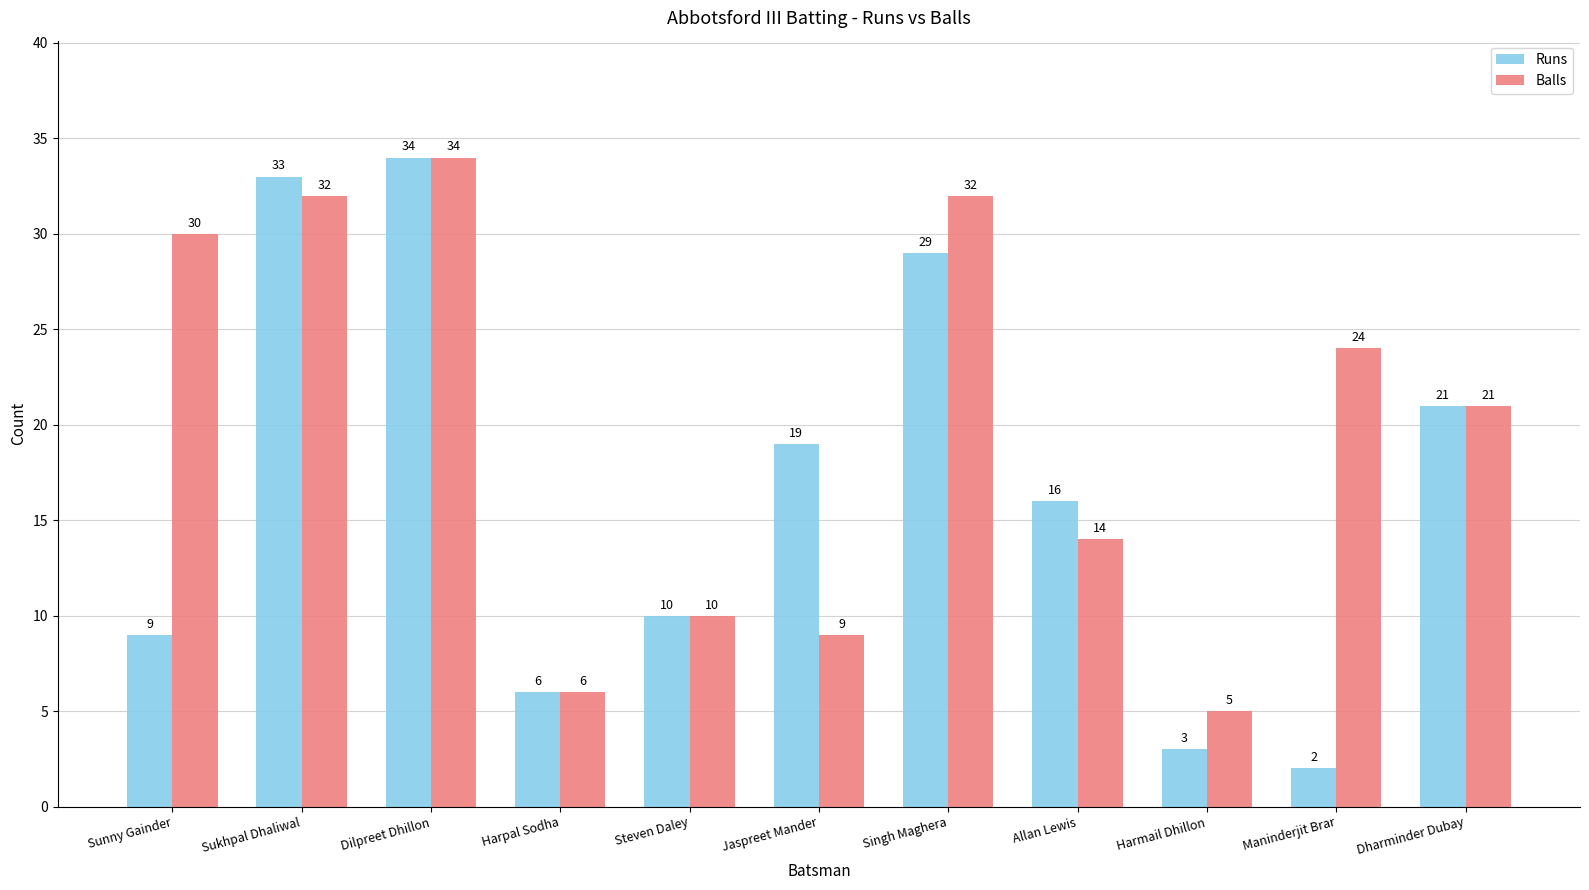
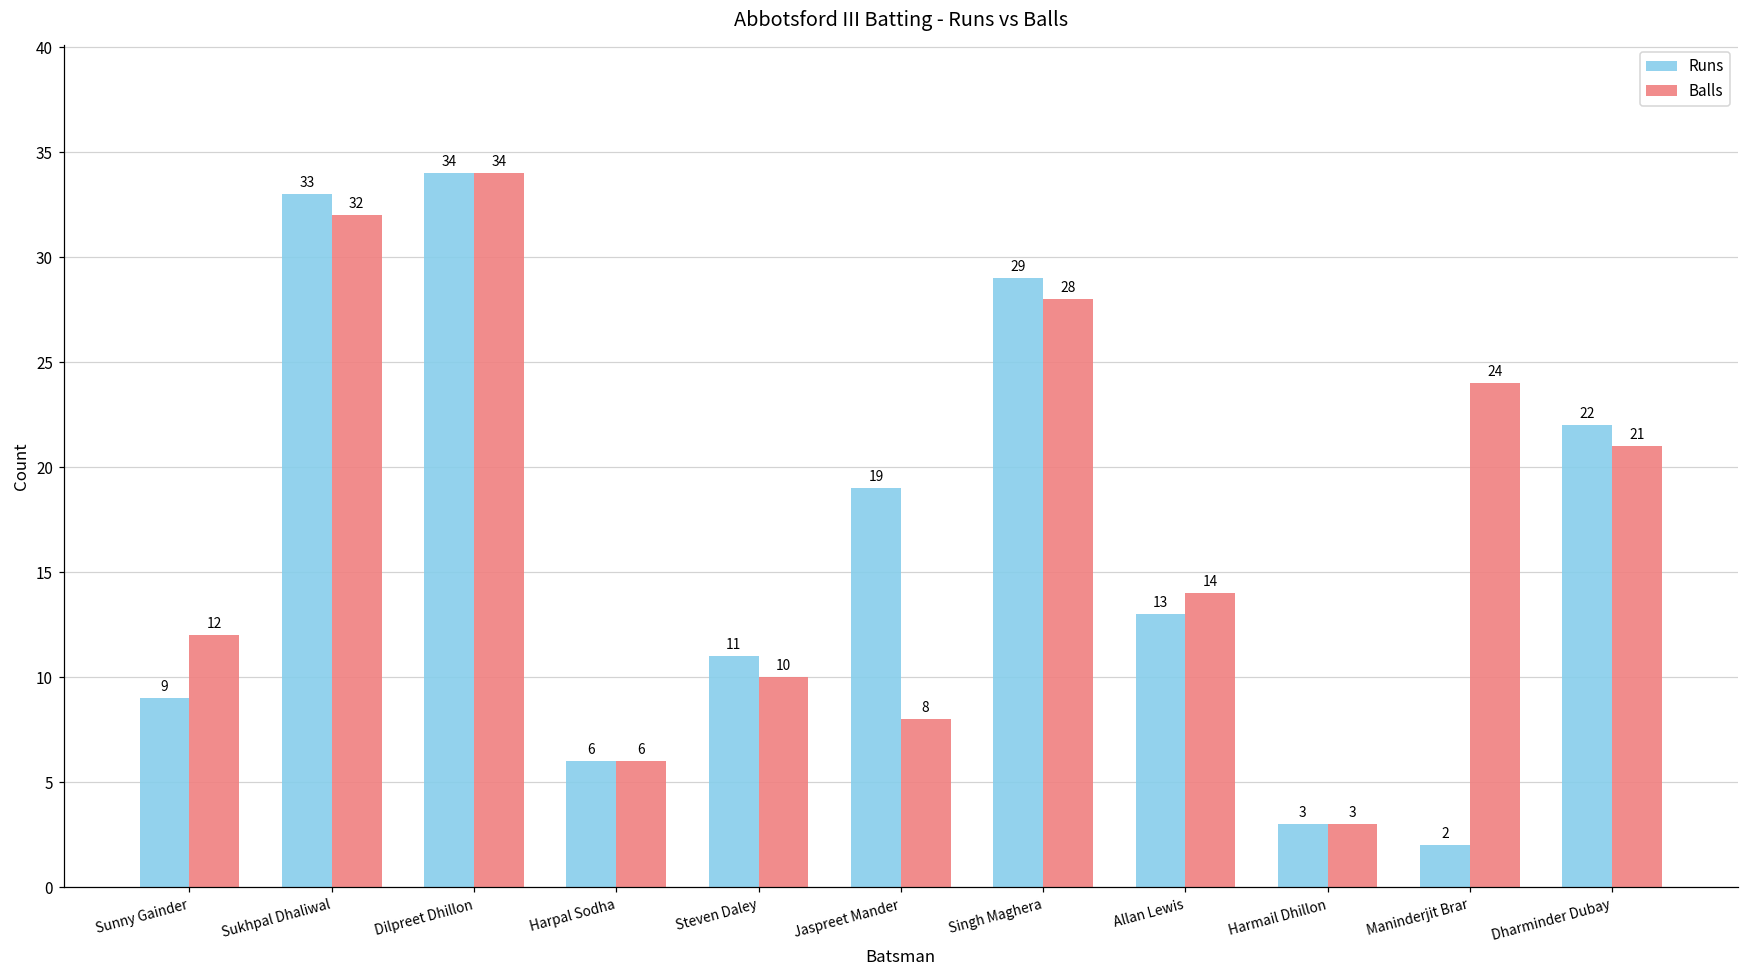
  {
    "Runs": {
      "Sunny Gainder": 9,
      "Sukhpal Dhaliwal": 33,
      "Dilpreet Dhillon": 34,
      "Harpal Sodha": 6,
-     "Steven Daley": 10,
+     "Steven Daley": 11,
      "Jaspreet Mander": 19,
      "Singh Maghera": 29,
-     "Allan Lewis": 16,
+     "Allan Lewis": 13,
      "Harmail Dhillon": 3,
      "Maninderjit Brar": 2,
-     "Dharminder Dubay": 21
+     "Dharminder Dubay": 22
    },
    "Balls": {
-     "Sunny Gainder": 30,
+     "Sunny Gainder": 12,
      "Sukhpal Dhaliwal": 32,
      "Dilpreet Dhillon": 34,
      "Harpal Sodha": 6,
      "Steven Daley": 10,
-     "Jaspreet Mander": 9,
-     "Singh Maghera": 32,
+     "Jaspreet Mander": 8,
+     "Singh Maghera": 28,
      "Allan Lewis": 14,
-     "Harmail Dhillon": 5,
+     "Harmail Dhillon": 3,
      "Maninderjit Brar": 24,
      "Dharminder Dubay": 21
    }
  }
